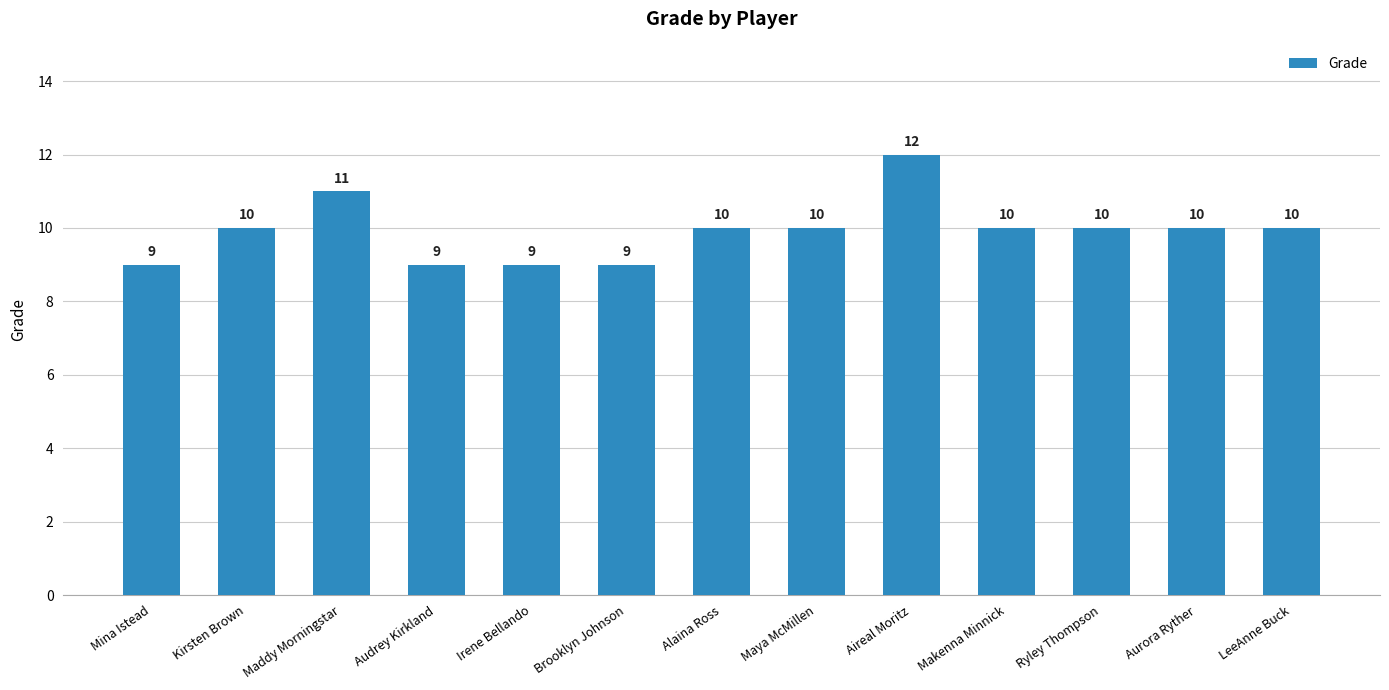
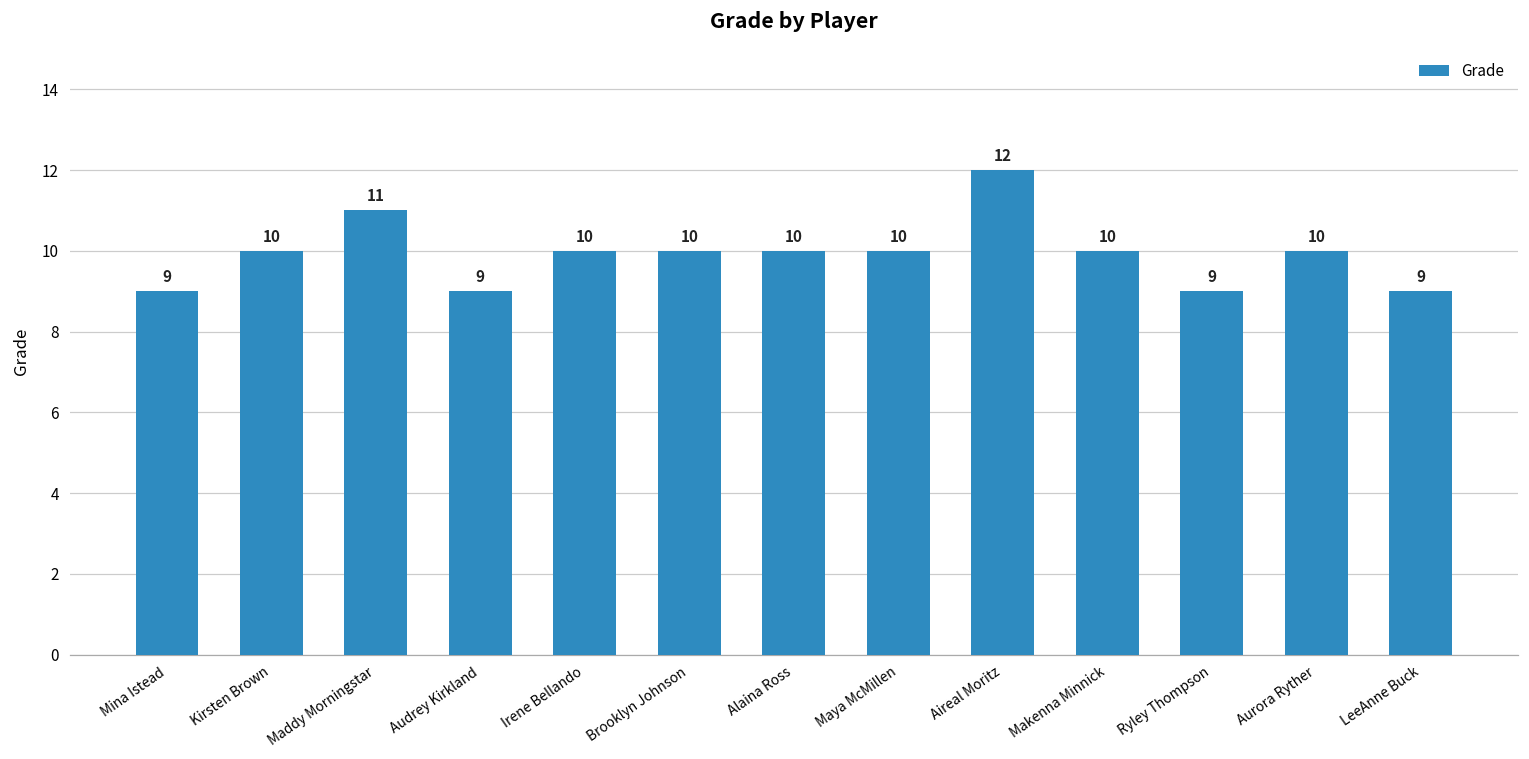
  {
    "Mina Istead": 9,
    "Kirsten Brown": 10,
    "Maddy Morningstar": 11,
    "Audrey Kirkland": 9,
-   "Irene Bellando": 9,
-   "Brooklyn Johnson": 9,
+   "Irene Bellando": 10,
+   "Brooklyn Johnson": 10,
    "Alaina Ross": 10,
    "Maya McMillen": 10,
    "Aireal Moritz": 12,
    "Makenna Minnick": 10,
-   "Ryley Thompson": 10,
+   "Ryley Thompson": 9,
    "Aurora Ryther": 10,
-   "LeeAnne Buck": 10
+   "LeeAnne Buck": 9
  }
